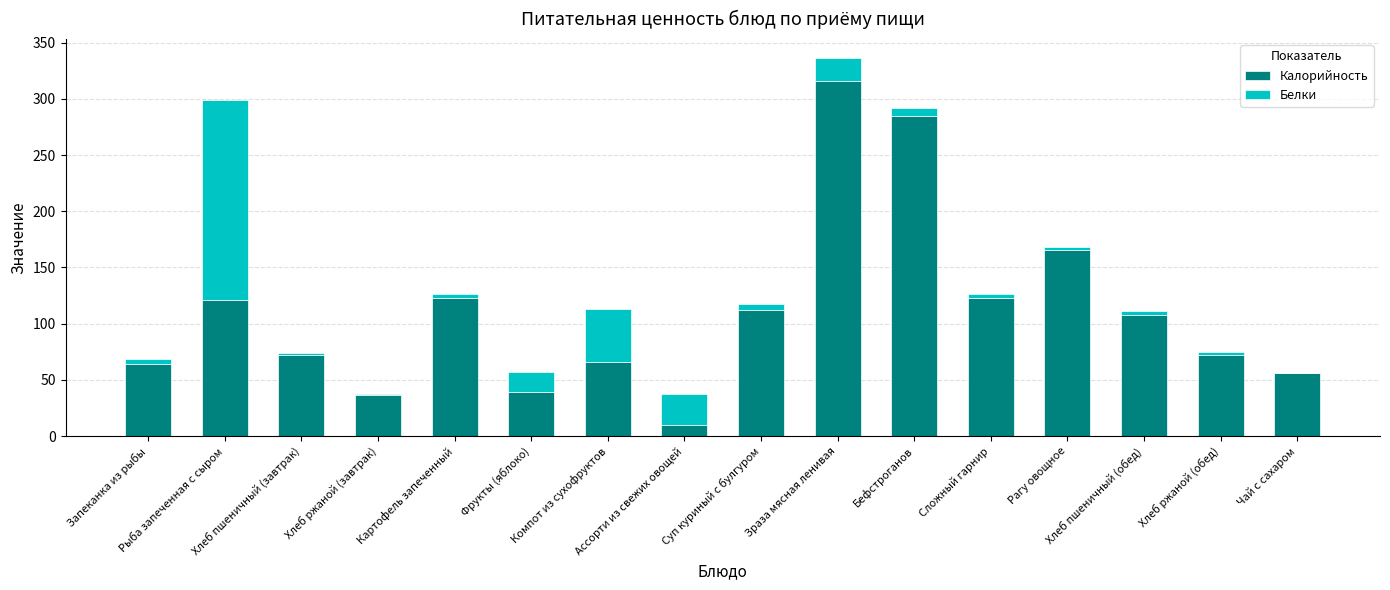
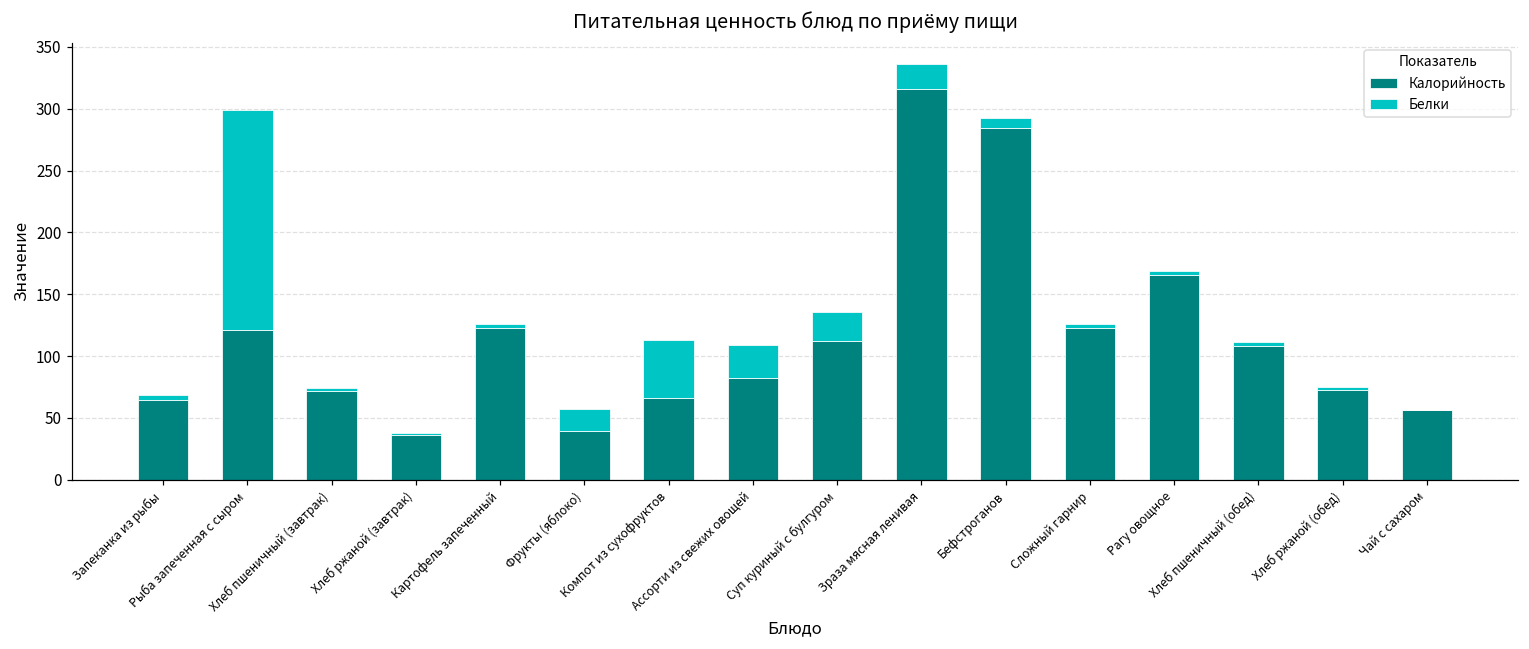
  {
    "Калорийность": {
      "Запеканка из рыбы": 64,
      "Рыба запеченная с сыром": 121,
      "Хлеб пшеничный (завтрак)": 72,
      "Хлеб ржаной (завтрак)": 36,
      "Картофель запеченный": 123,
      "Фрукты (яблоко)": 40,
      "Компот из сухофруктов": 66,
-     "Ассорти из свежих овощей": 10,
+     "Ассорти из свежих овощей": 82,
      "Суп куриный с булгуром": 113,
      "Зраза мясная ленивая": 316,
      "Бефстроганов": 285,
      "Сложный гарнир": 123,
      "Рагу овощное": 166,
      "Хлеб пшеничный (обед)": 108,
      "Хлеб ржаной (обед)": 73,
      "Чай с сахаром": 56
    },
    "Белки": {
      "Запеканка из рыбы": 4,
      "Рыба запеченная с сыром": 178,
      "Картофель запеченный": 3,
      "Фрукты (яблоко)": 17,
      "Компот из сухофруктов": 47,
      "Ассорти из свежих овощей": 27,
-     "Суп куриный с булгуром": 5,
+     "Суп куриный с булгуром": 23,
      "Зраза мясная ленивая": 20,
      "Бефстроганов": 8,
      "Сложный гарнир": 3,
      "Рагу овощное": 3,
      "Хлеб пшеничный (обед)": 3,
      "Хлеб ржаной (обед)": 2
    }
  }
